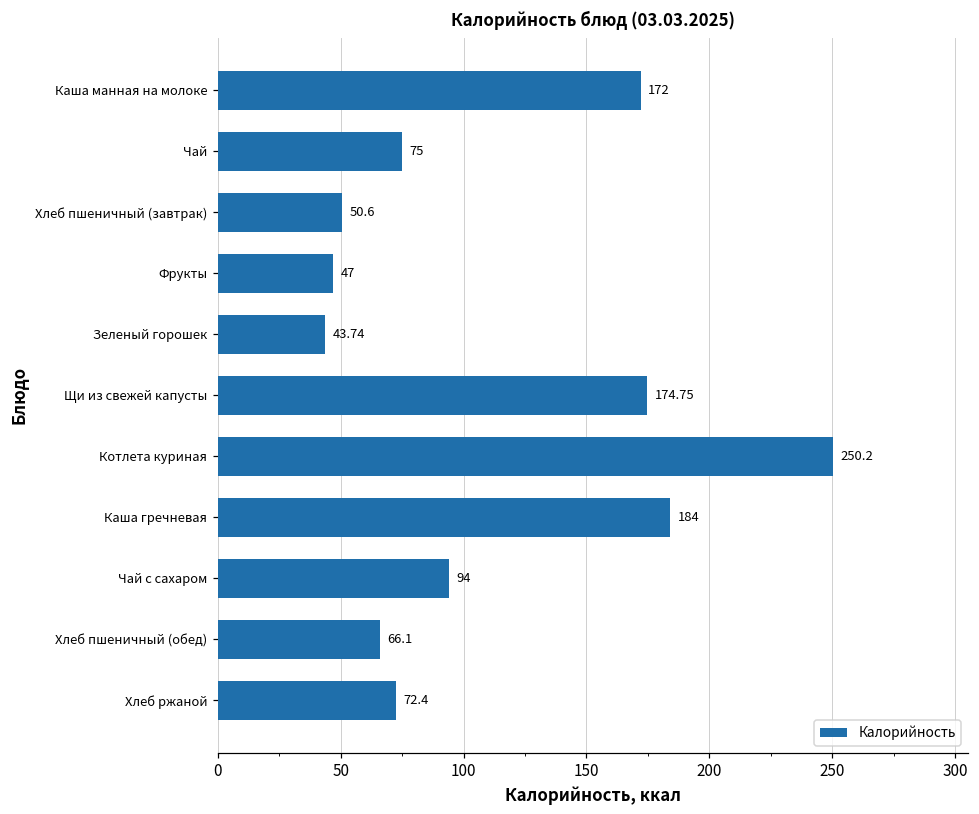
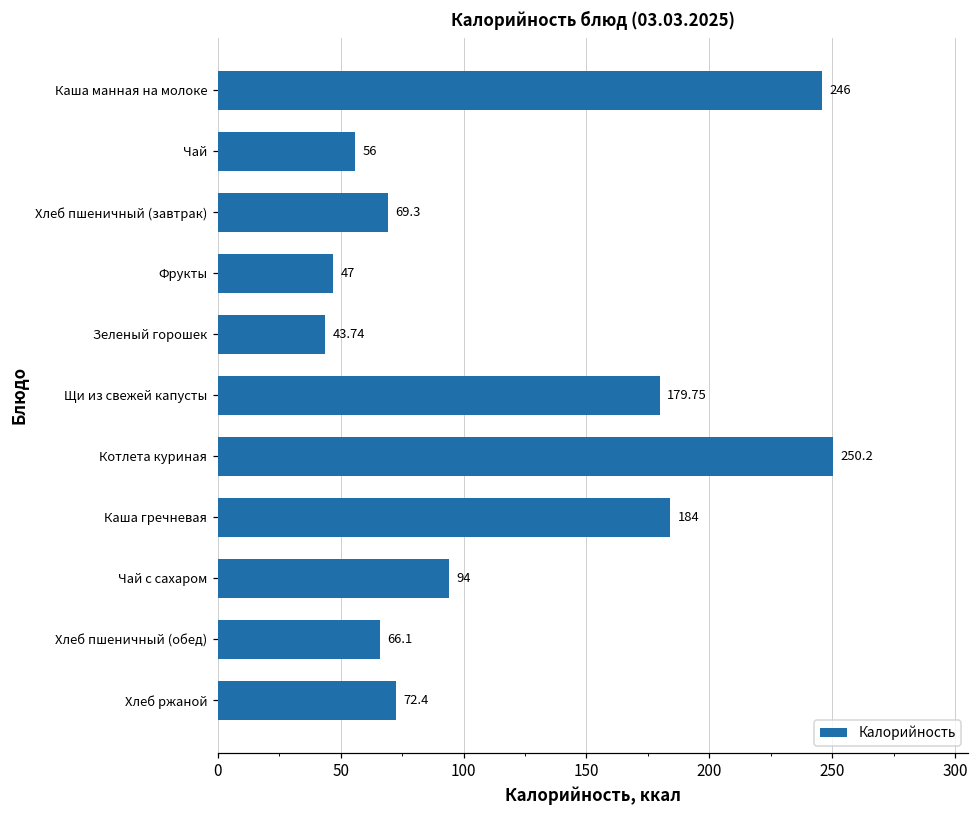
  {
-   "Каша манная на молоке": 172,
-   "Чай": 75,
-   "Хлеб пшеничный (завтрак)": 50.6,
+   "Каша манная на молоке": 246,
+   "Чай": 56,
+   "Хлеб пшеничный (завтрак)": 69.3,
    "Фрукты": 47,
    "Зеленый горошек": 43.74,
-   "Щи из свежей капусты": 174.75,
+   "Щи из свежей капусты": 179.75,
    "Котлета куриная": 250.2,
    "Каша гречневая": 184,
    "Чай с сахаром": 94,
    "Хлеб пшеничный (обед)": 66.1,
    "Хлеб ржаной": 72.4
  }
